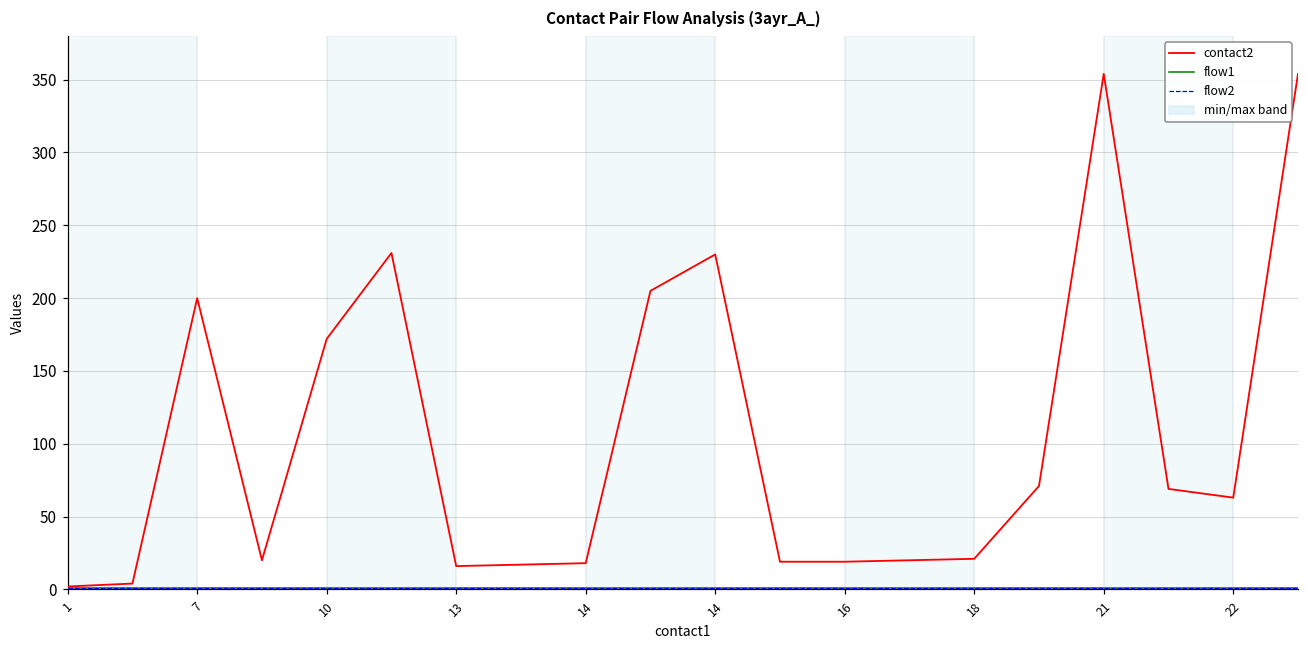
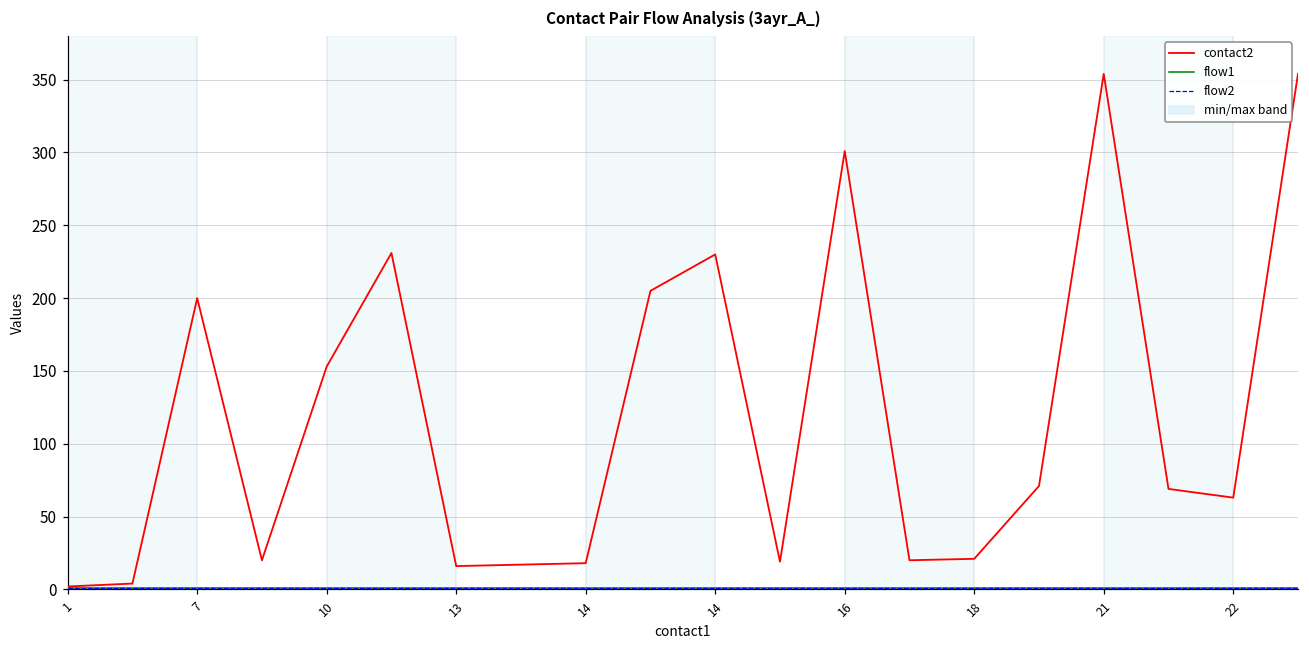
  {
    "contact2": {
-     "10": 172,
-     "16": 19,
+     "10": 153,
+     "16": 301,
      "18": 21,
      "21": 354,
      "22": 63
    },
    "min/max band": {
      "10": 1,
      "16": 1,
      "18": 1,
      "21": 1,
      "22": 1
    }
  }
